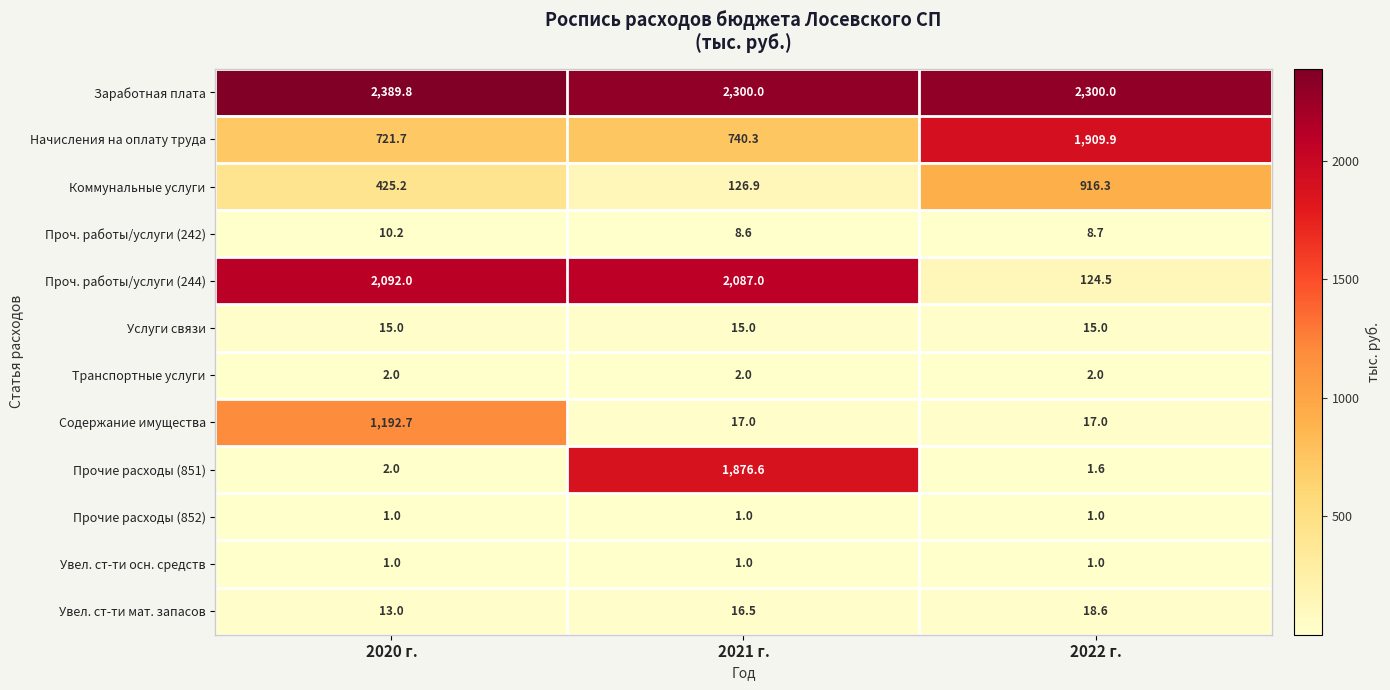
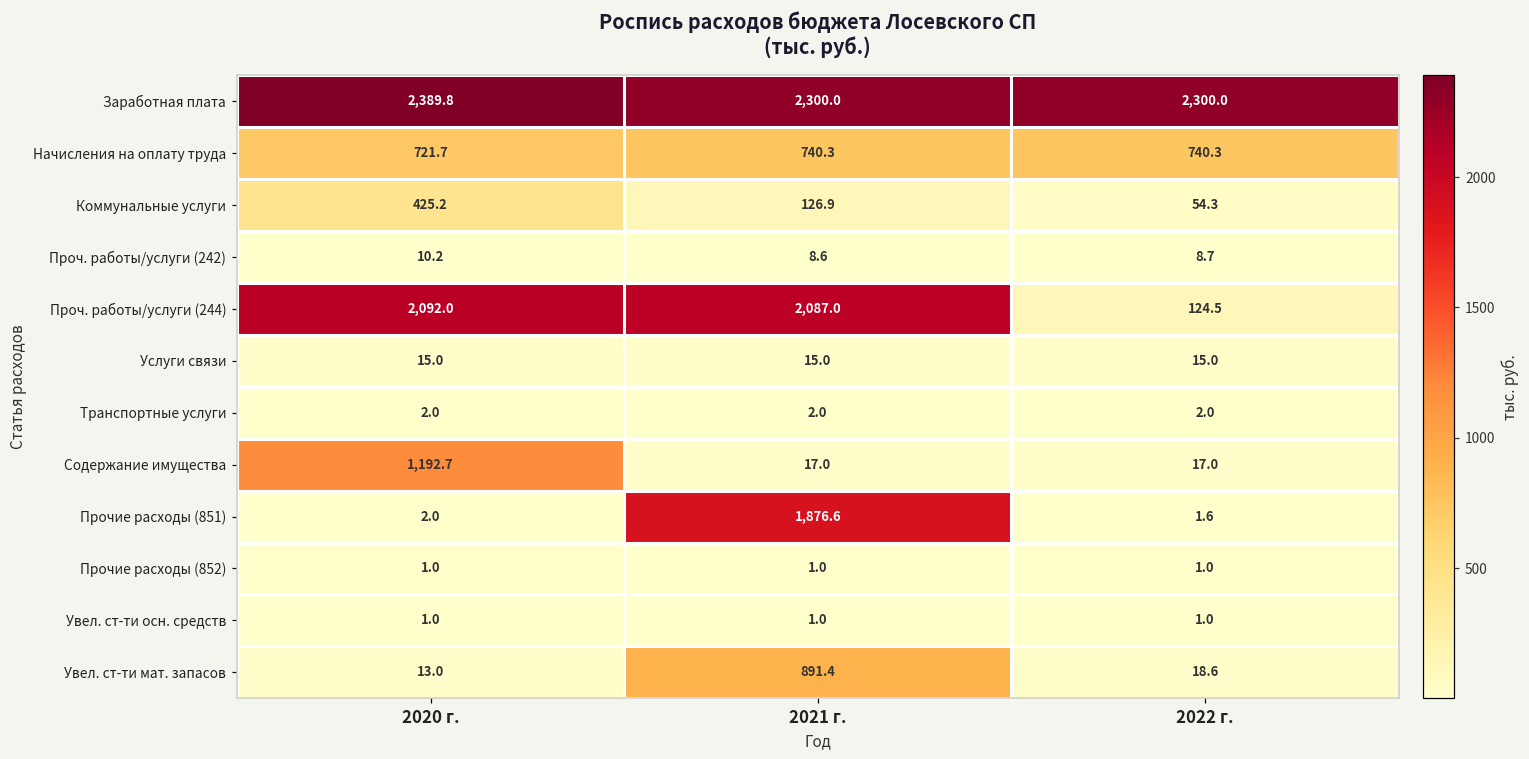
  {
    "Заработная плата": {
      "2020 г.": "2,389.8",
      "2021 г.": "2,300.0",
      "2022 г.": "2,300.0"
    },
    "Начисления на оплату труда": {
      "2020 г.": "721.7",
      "2021 г.": "740.3",
-     "2022 г.": "1,909.9"
+     "2022 г.": "740.3"
    },
    "Коммунальные услуги": {
      "2020 г.": "425.2",
      "2021 г.": "126.9",
-     "2022 г.": "916.3"
+     "2022 г.": "54.3"
    },
    "Проч. работы/услуги (242)": {
      "2020 г.": "10.2",
      "2021 г.": "8.6",
      "2022 г.": "8.7"
    },
    "Проч. работы/услуги (244)": {
      "2020 г.": "2,092.0",
      "2021 г.": "2,087.0",
      "2022 г.": "124.5"
    },
    "Услуги связи": {
      "2020 г.": "15.0",
      "2021 г.": "15.0",
      "2022 г.": "15.0"
    },
    "Транспортные услуги": {
      "2020 г.": "2.0",
      "2021 г.": "2.0",
      "2022 г.": "2.0"
    },
    "Содержание имущества": {
      "2020 г.": "1,192.7",
      "2021 г.": "17.0",
      "2022 г.": "17.0"
    },
    "Прочие расходы (851)": {
      "2020 г.": "2.0",
      "2021 г.": "1,876.6",
      "2022 г.": "1.6"
    },
    "Прочие расходы (852)": {
      "2020 г.": "1.0",
      "2021 г.": "1.0",
      "2022 г.": "1.0"
    },
    "Увел. ст-ти осн. средств": {
      "2020 г.": "1.0",
      "2021 г.": "1.0",
      "2022 г.": "1.0"
    },
    "Увел. ст-ти мат. запасов": {
      "2020 г.": "13.0",
-     "2021 г.": "16.5",
+     "2021 г.": "891.4",
      "2022 г.": "18.6"
    }
  }
